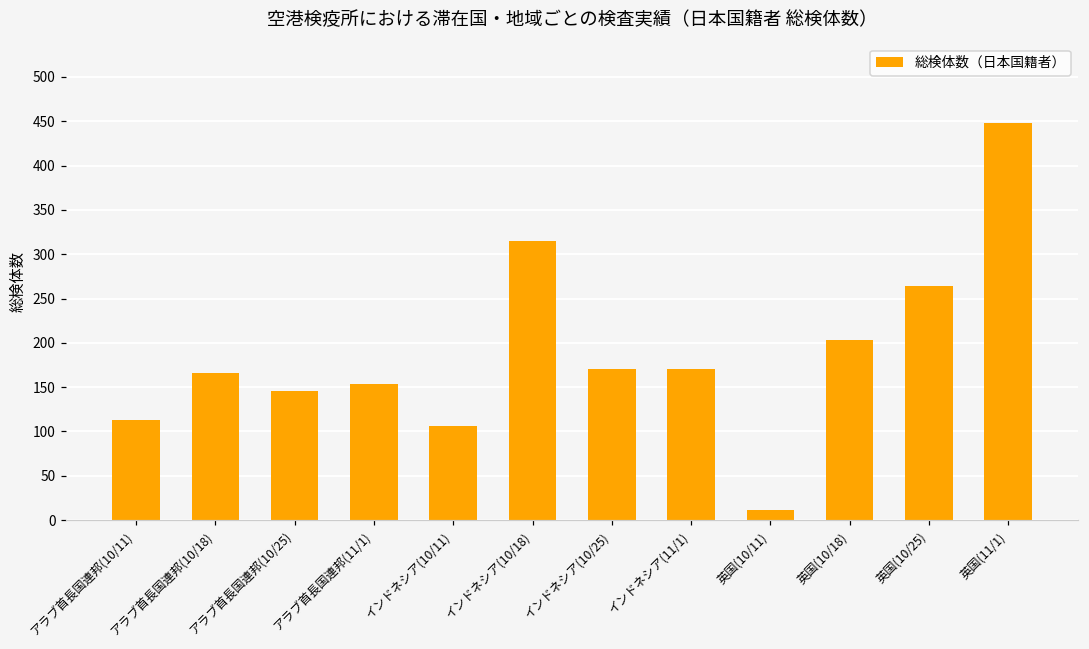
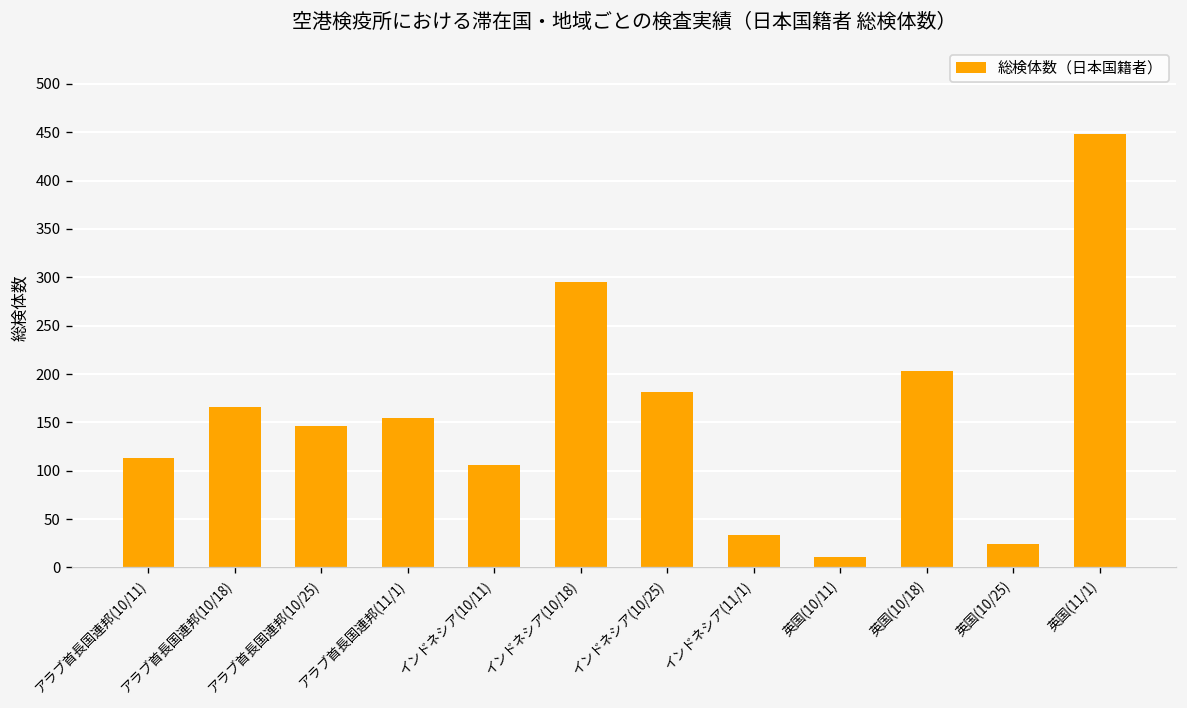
  {
    "アラブ首長国連邦(10/11)": 110,
    "アラブ首長国連邦(10/18)": 170,
    "アラブ首長国連邦(10/25)": 150,
    "アラブ首長国連邦(11/1)": 150,
    "インドネシア(10/11)": 110,
-   "インドネシア(10/18)": 320,
-   "インドネシア(10/25)": 170,
-   "インドネシア(11/1)": 170,
+   "インドネシア(10/18)": 300,
+   "インドネシア(10/25)": 180,
+   "インドネシア(11/1)": 30,
    "英国(10/11)": 10,
    "英国(10/18)": 200,
-   "英国(10/25)": 260,
+   "英国(10/25)": 20,
    "英国(11/1)": 450
  }
